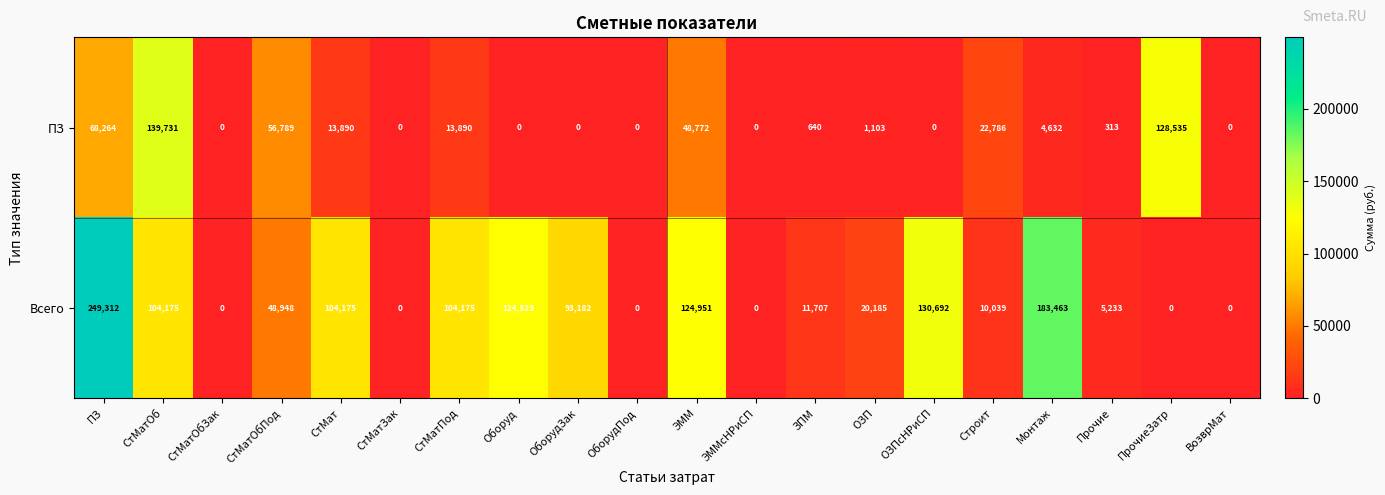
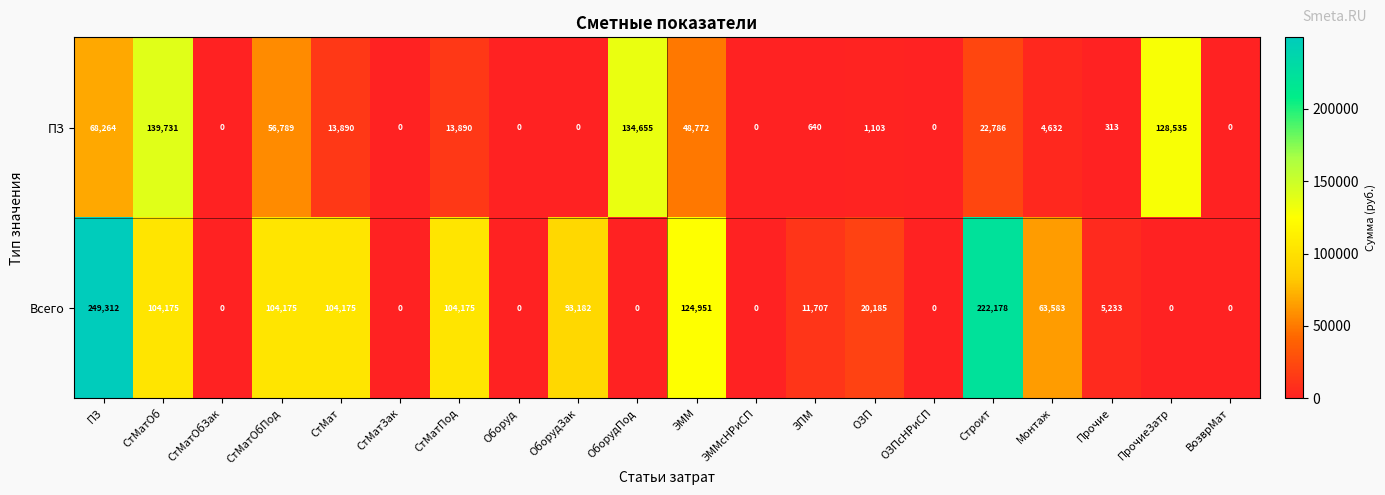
  {
    "ПЗ": {
      "ПЗ": "68,264",
      "СтМатОб": "139,731",
      "СтМатОбЗак": "0",
      "СтМатОбПод": "56,789",
      "СтМат": "13,890",
      "СтМатЗак": "0",
      "СтМатПод": "13,890",
      "Оборуд": "0",
      "ОборудЗак": "0",
-     "ОборудПод": "0",
+     "ОборудПод": "134,655",
      "ЭММ": "48,772",
      "ЭММсНРиСП": "0",
      "ЗПМ": "640",
      "ОЗП": "1,103",
      "ОЗПсНРиСП": "0",
      "Строит": "22,786",
      "Монтаж": "4,632",
      "Прочие": "313",
      "ПрочиеЗатр": "128,535",
      "ВозврМат": "0"
    },
    "Всего": {
      "ПЗ": "249,312",
      "СтМатОб": "104,175",
      "СтМатОбЗак": "0",
-     "СтМатОбПод": "48,948",
+     "СтМатОбПод": "104,175",
      "СтМат": "104,175",
      "СтМатЗак": "0",
      "СтМатПод": "104,175",
-     "Оборуд": "124,523",
+     "Оборуд": "0",
      "ОборудЗак": "93,182",
      "ОборудПод": "0",
      "ЭММ": "124,951",
      "ЭММсНРиСП": "0",
      "ЗПМ": "11,707",
      "ОЗП": "20,185",
-     "ОЗПсНРиСП": "130,692",
-     "Строит": "10,039",
-     "Монтаж": "183,463",
+     "ОЗПсНРиСП": "0",
+     "Строит": "222,178",
+     "Монтаж": "63,583",
      "Прочие": "5,233",
      "ПрочиеЗатр": "0",
      "ВозврМат": "0"
    }
  }
